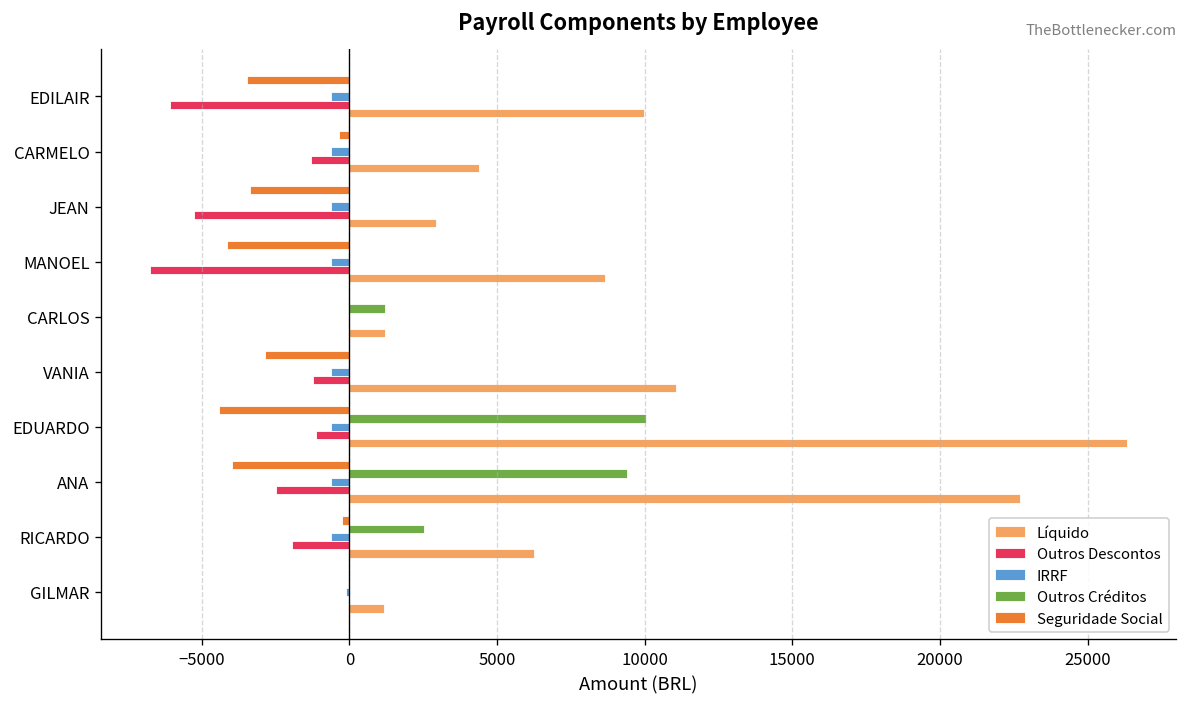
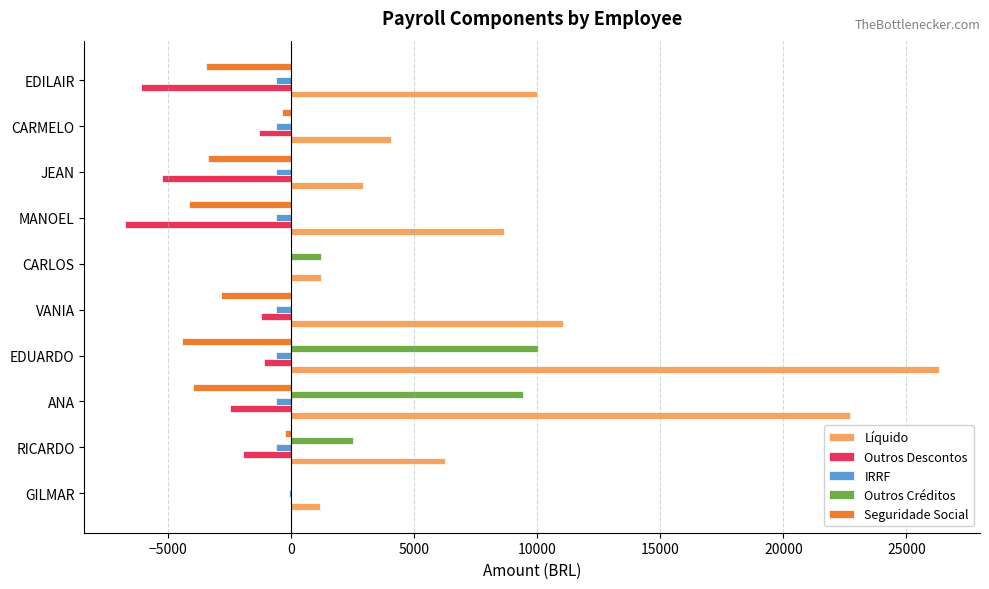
  {
    "Líquido": {
      "EDILAIR": 10000,
-     "CARMELO": 4400,
+     "CARMELO": 4100,
      "JEAN": 2900,
      "MANOEL": 8600,
      "CARLOS": 1200,
      "VANIA": 11100,
      "EDUARDO": 26300,
      "ANA": 22700,
      "RICARDO": 6300,
      "GILMAR": 1200
    },
    "Outros Descontos": {
      "EDILAIR": -6100,
      "CARMELO": -1300,
      "JEAN": -5200,
      "MANOEL": -6700,
      "CARLOS": 0,
      "VANIA": -1200,
      "EDUARDO": -1100,
      "ANA": -2500,
      "RICARDO": -2000,
      "GILMAR": 0
    },
    "IRRF": {
      "EDILAIR": -600,
      "CARMELO": -600,
      "JEAN": -600,
      "MANOEL": -600,
      "CARLOS": 0,
      "VANIA": -600,
      "EDUARDO": -600,
      "ANA": -600,
      "RICARDO": -600,
      "GILMAR": -100
    },
    "Outros Créditos": {
      "EDILAIR": 0,
      "CARMELO": 0,
      "JEAN": 0,
      "MANOEL": 0,
      "CARLOS": 1200,
      "VANIA": 0,
      "EDUARDO": 10000,
      "ANA": 9400,
      "RICARDO": 2500,
      "GILMAR": 0
    },
    "Seguridade Social": {
      "EDILAIR": -3500,
      "CARMELO": -400,
      "JEAN": -3400,
      "MANOEL": -4100,
      "CARLOS": 0,
      "VANIA": -2800,
      "EDUARDO": -4400,
      "ANA": -4000,
      "RICARDO": -300,
      "GILMAR": 0
    }
  }
